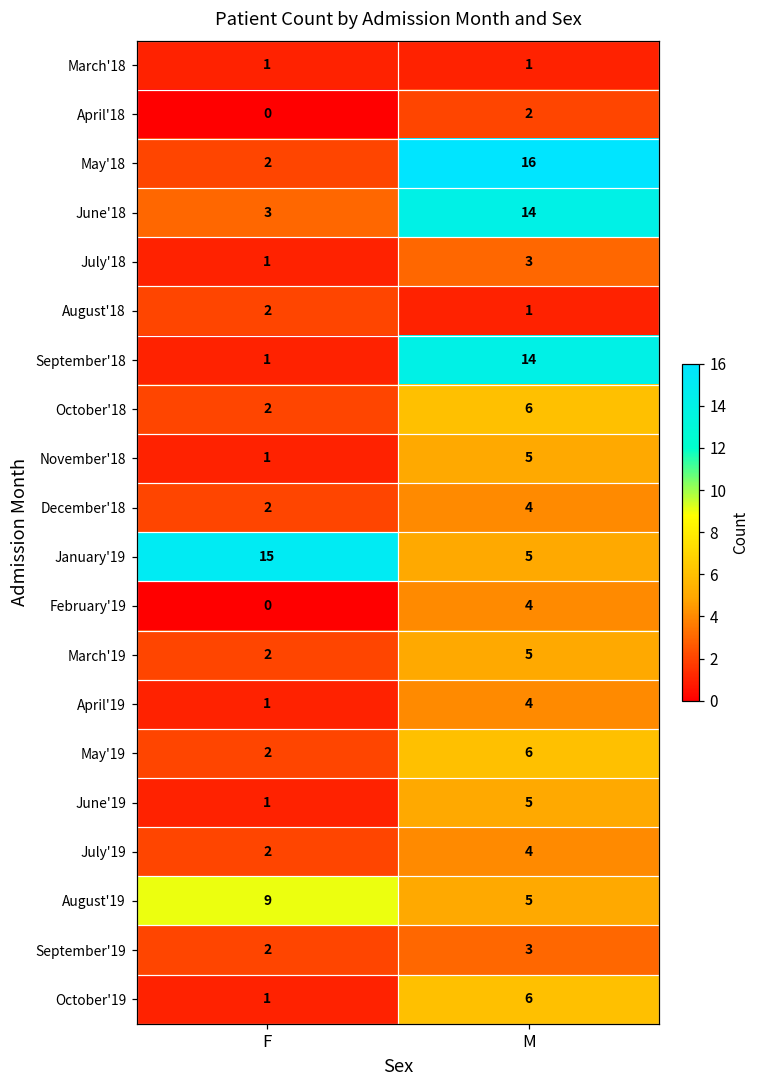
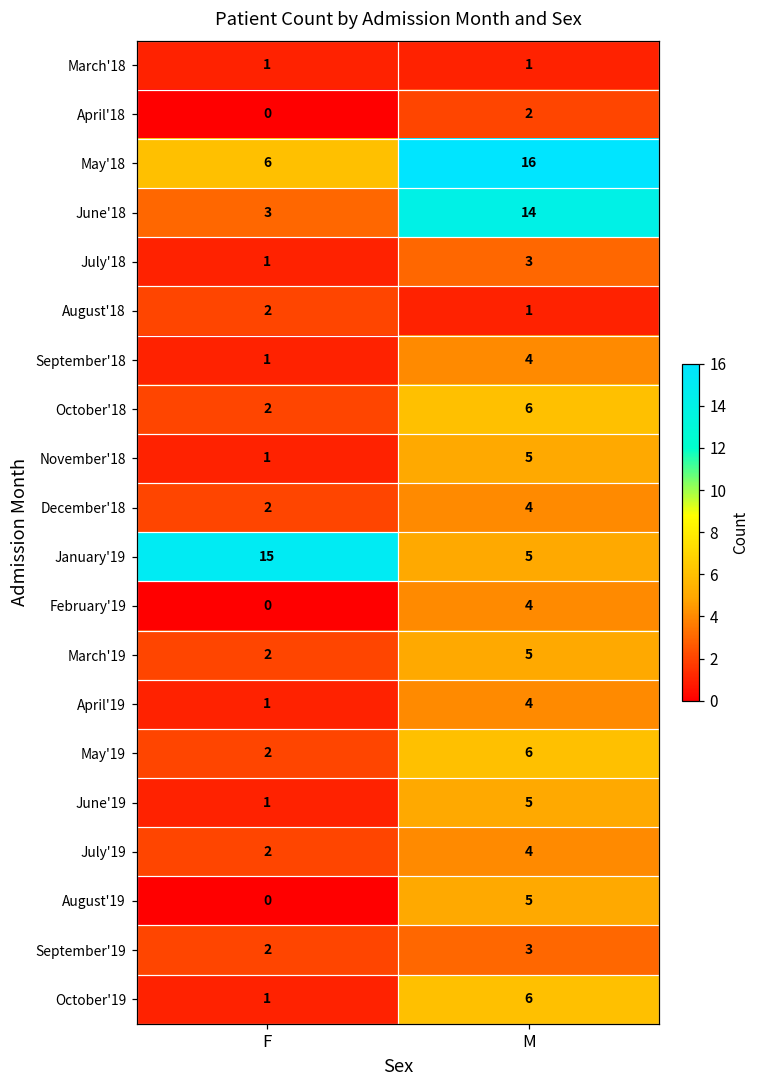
  {
    "March'18": {
      "F": 1,
      "M": 1
    },
    "April'18": {
      "F": 0,
      "M": 2
    },
    "May'18": {
-     "F": 2,
+     "F": 6,
      "M": 16
    },
    "June'18": {
      "F": 3,
      "M": 14
    },
    "July'18": {
      "F": 1,
      "M": 3
    },
    "August'18": {
      "F": 2,
      "M": 1
    },
    "September'18": {
      "F": 1,
-     "M": 14
+     "M": 4
    },
    "October'18": {
      "F": 2,
      "M": 6
    },
    "November'18": {
      "F": 1,
      "M": 5
    },
    "December'18": {
      "F": 2,
      "M": 4
    },
    "January'19": {
      "F": 15,
      "M": 5
    },
    "February'19": {
      "F": 0,
      "M": 4
    },
    "March'19": {
      "F": 2,
      "M": 5
    },
    "April'19": {
      "F": 1,
      "M": 4
    },
    "May'19": {
      "F": 2,
      "M": 6
    },
    "June'19": {
      "F": 1,
      "M": 5
    },
    "July'19": {
      "F": 2,
      "M": 4
    },
    "August'19": {
-     "F": 9,
+     "F": 0,
      "M": 5
    },
    "September'19": {
      "F": 2,
      "M": 3
    },
    "October'19": {
      "F": 1,
      "M": 6
    }
  }
